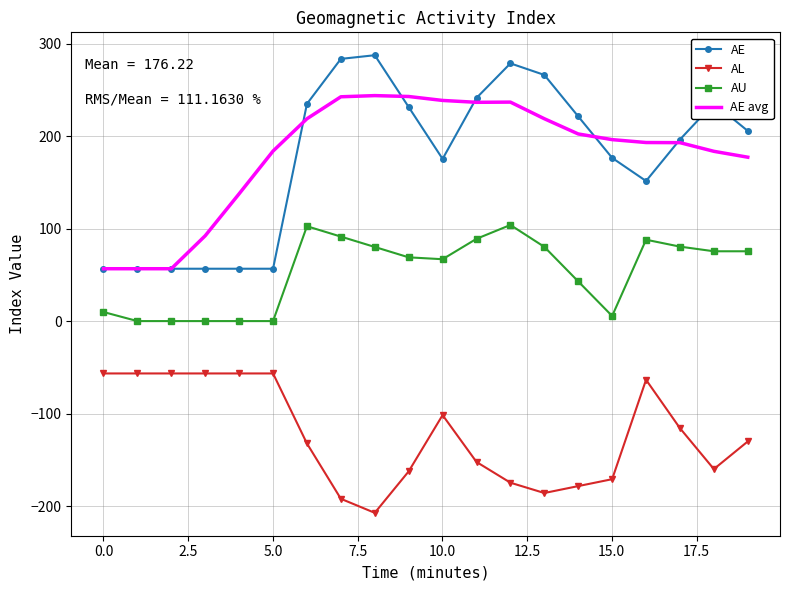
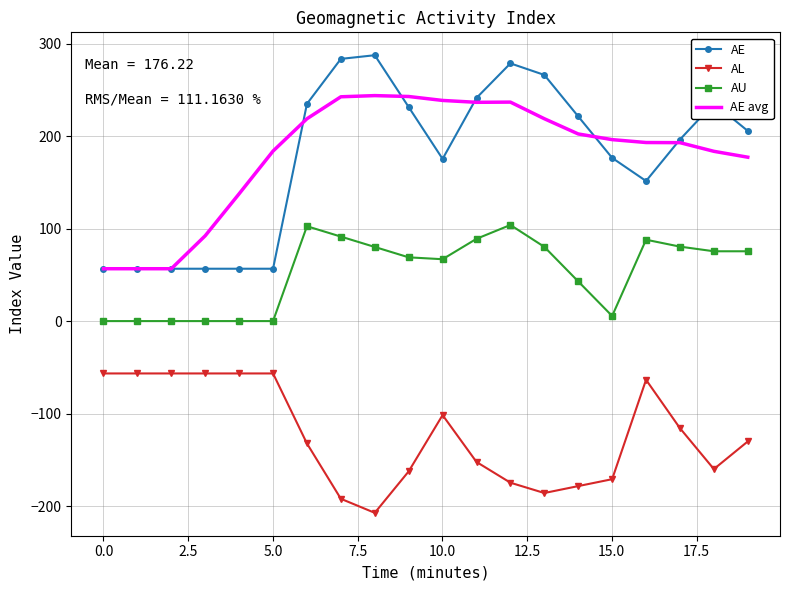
  {
    "AE": {
      "5.0": 60,
      "10.0": 180,
      "15.0": 180
    },
    "AL": {
      "0.0": -60,
      "5.0": -60,
      "10.0": -100,
      "15.0": -170
    },
    "AU": {
-     "0.0": 10,
+     "0.0": 0,
      "5.0": 0,
      "10.0": 70,
      "15.0": 10
    },
    "AE avg": {
      "5.0": 180,
      "10.0": 240,
      "15.0": 200
    }
  }
